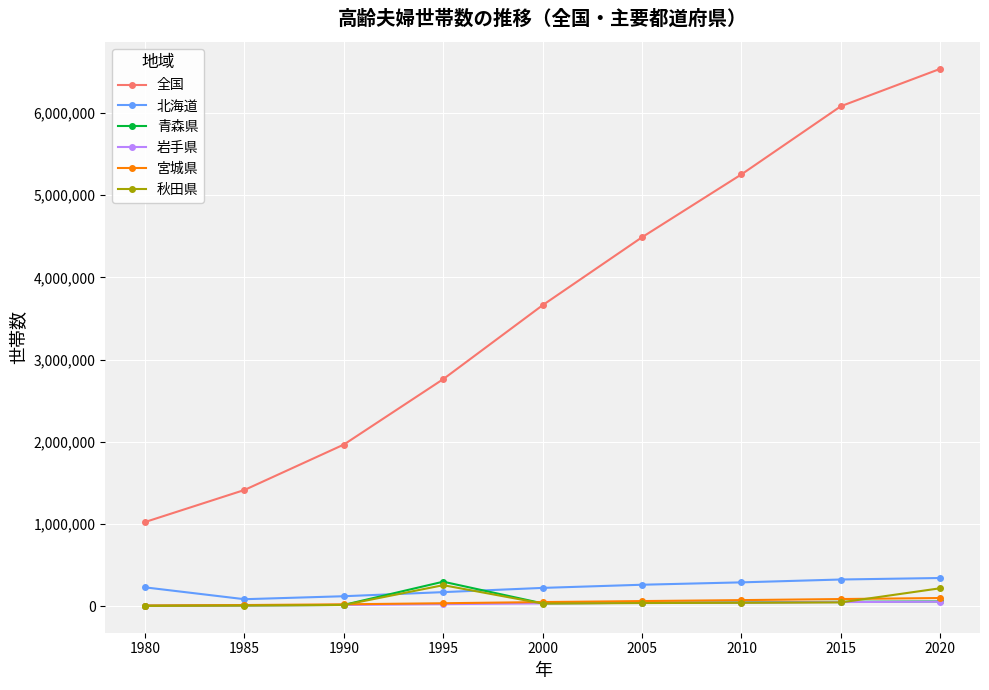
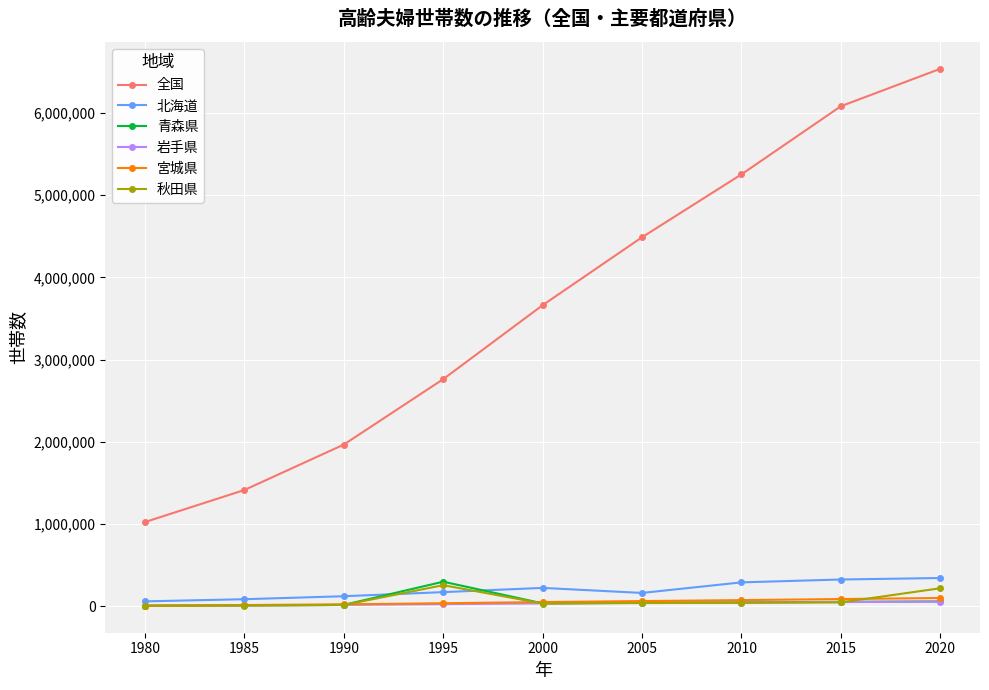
  {
    "全国": {
      "1980": "1,000,000",
      "1985": "1,400,000",
      "1990": "2,000,000",
      "1995": "2,800,000",
      "2000": "3,700,000",
      "2005": "4,500,000",
      "2010": "5,300,000",
      "2015": "6,100,000",
      "2020": "6,500,000"
    },
    "北海道": {
-     "1980": "200,000",
+     "1980": "100,000",
      "1985": "100,000",
      "1990": "100,000",
      "1995": "200,000",
      "2000": "200,000",
-     "2005": "300,000",
+     "2005": "200,000",
      "2010": "300,000",
      "2015": "300,000",
      "2020": "300,000"
    },
    "青森県": {
      "1995": "300,000"
    },
    "宮城県": {
      "2015": "100,000",
      "2020": "100,000"
    },
    "秋田県": {
      "1995": "300,000",
      "2020": "200,000"
    }
  }
